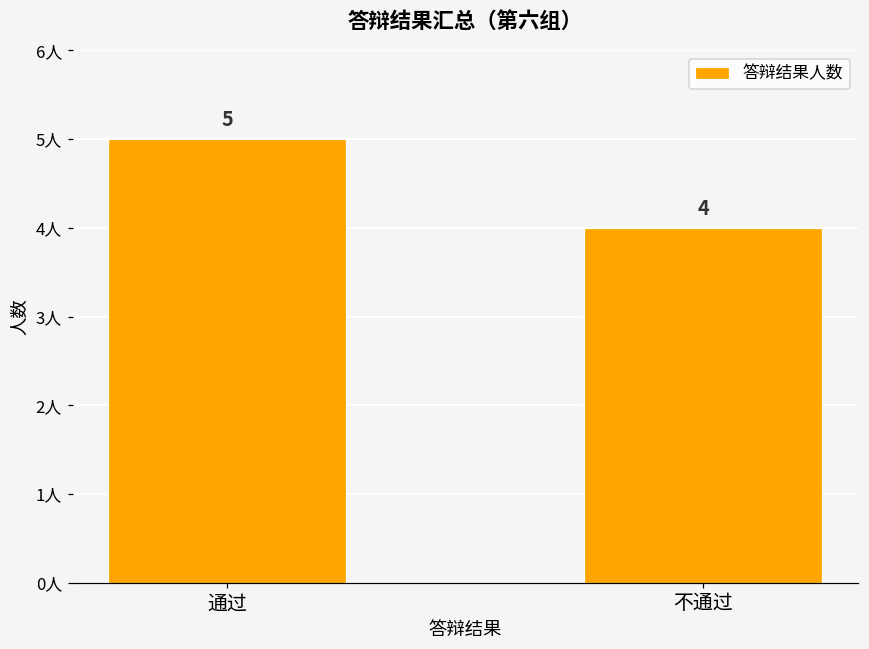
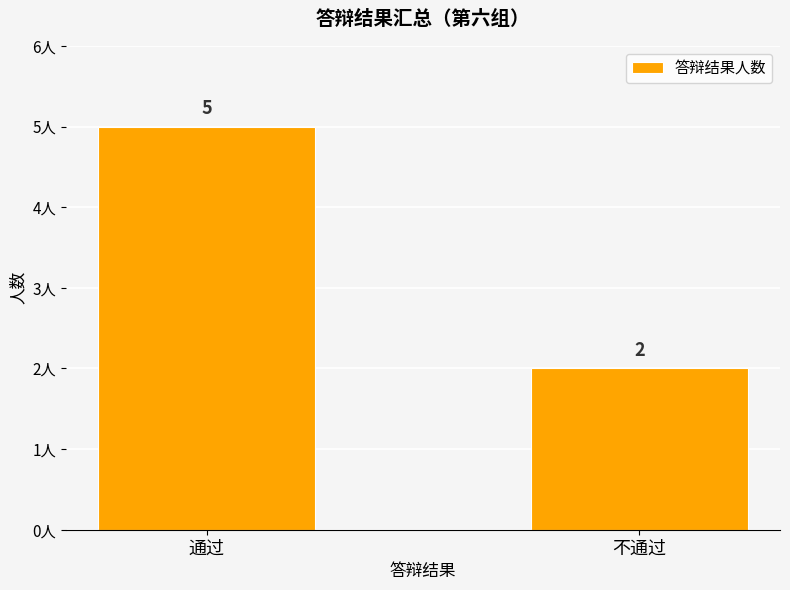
  {
    "通过": 5,
-   "不通过": 4
+   "不通过": 2
  }
